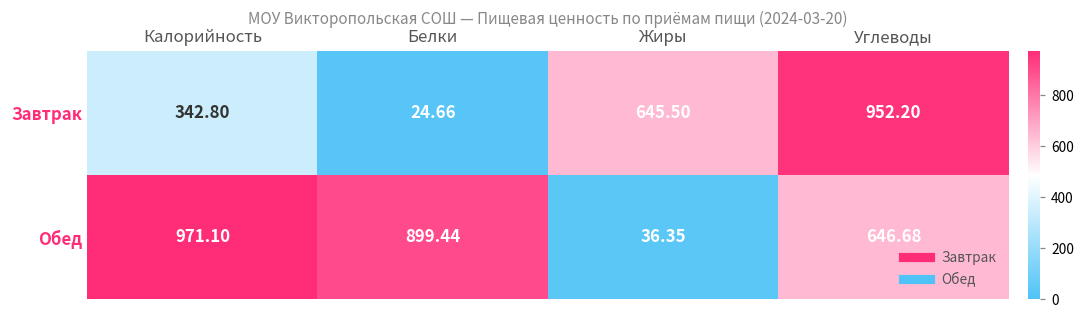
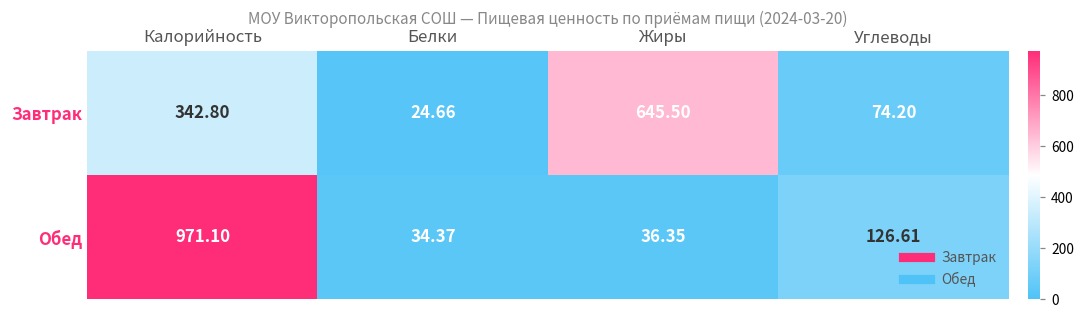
  {
    "Завтрак": {
      "Калорийность": 342.80,
      "Белки": 24.66,
      "Жиры": 645.50,
-     "Углеводы": 952.20
+     "Углеводы": 74.20
    },
    "Обед": {
      "Калорийность": 971.10,
-     "Белки": 899.44,
+     "Белки": 34.37,
      "Жиры": 36.35,
-     "Углеводы": 646.68
+     "Углеводы": 126.61
    }
  }
